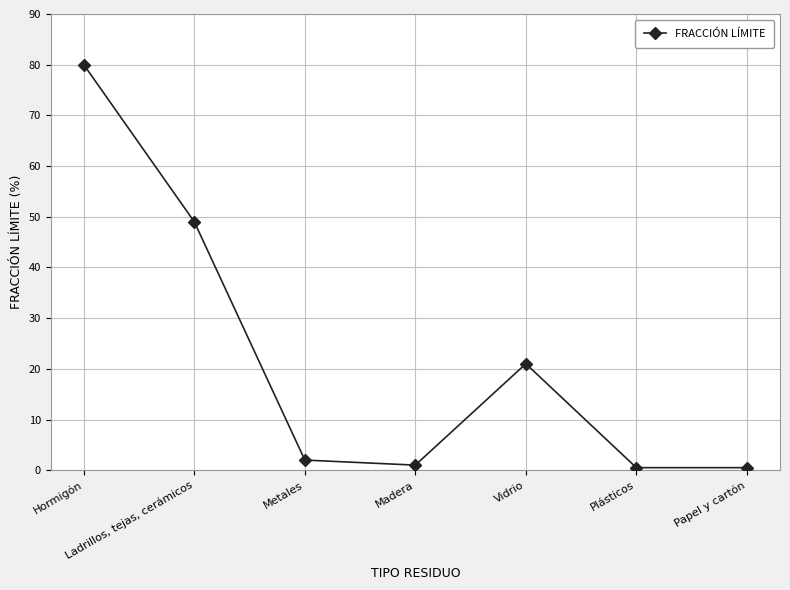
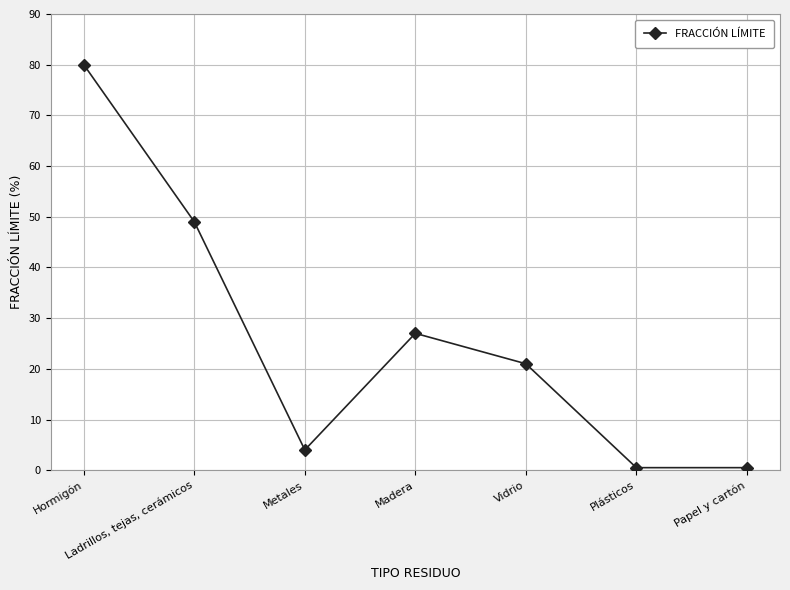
  {
    "Hormigón": 80,
    "Ladrillos, tejas, cerámicos": 49,
-   "Metales": 2,
-   "Madera": 1,
+   "Metales": 4,
+   "Madera": 27,
    "Vidrio": 21,
    "Plásticos": 1,
    "Papel y cartón": 1
  }
